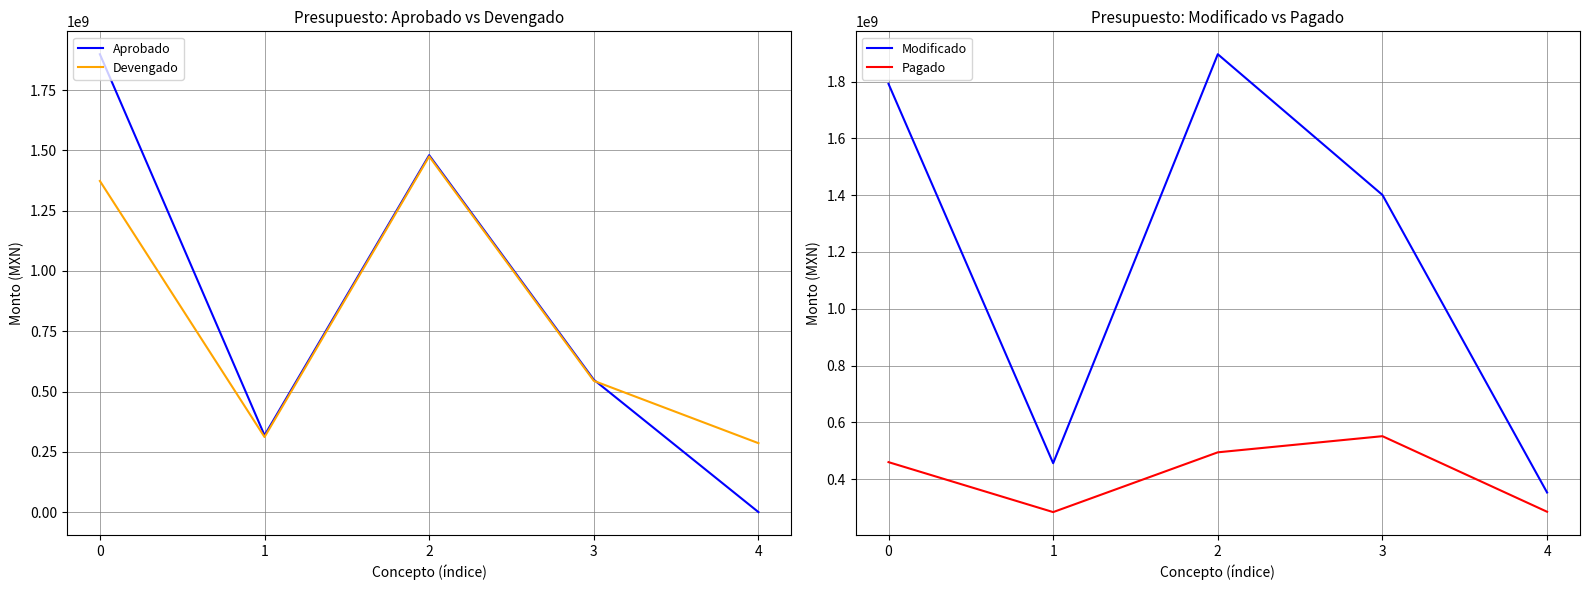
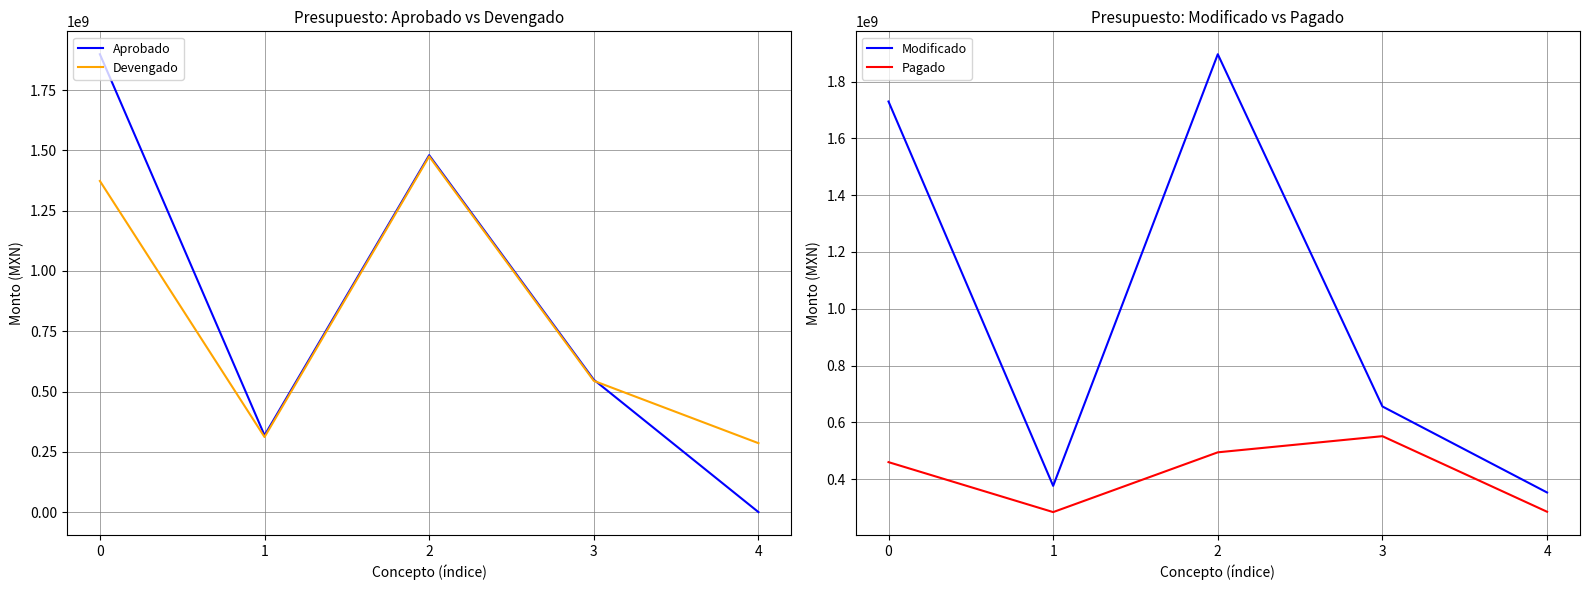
  {
    "Presupuesto: Aprobado vs Devengado": {
      "Aprobado": {
        "4": 0
      },
      "Devengado": {
        "0": 1370000000,
        "4": 290000000
      }
    },
    "Presupuesto: Modificado vs Pagado": {
      "Modificado": {
-       "0": 1790000000,
-       "1": 460000000,
+       "0": 1730000000,
+       "1": 380000000,
        "2": 1900000000,
-       "3": 1400000000,
+       "3": 660000000,
        "4": 350000000
      },
      "Pagado": {
        "0": 460000000,
        "1": 280000000,
        "2": 490000000,
        "3": 550000000,
        "4": 290000000
      }
    }
  }
